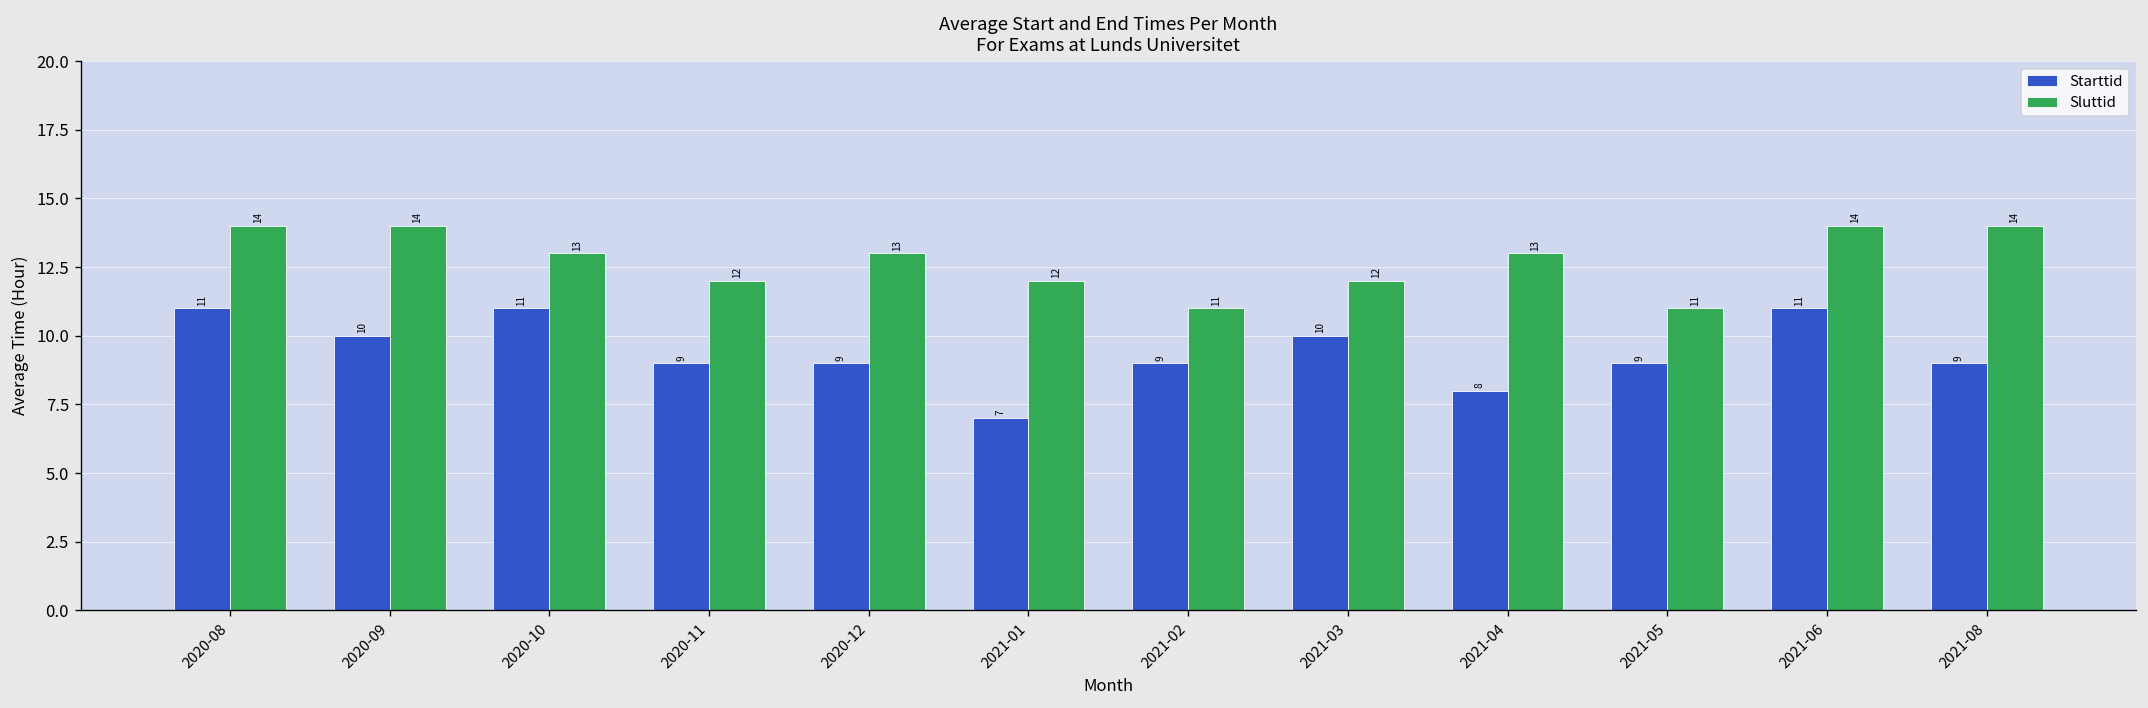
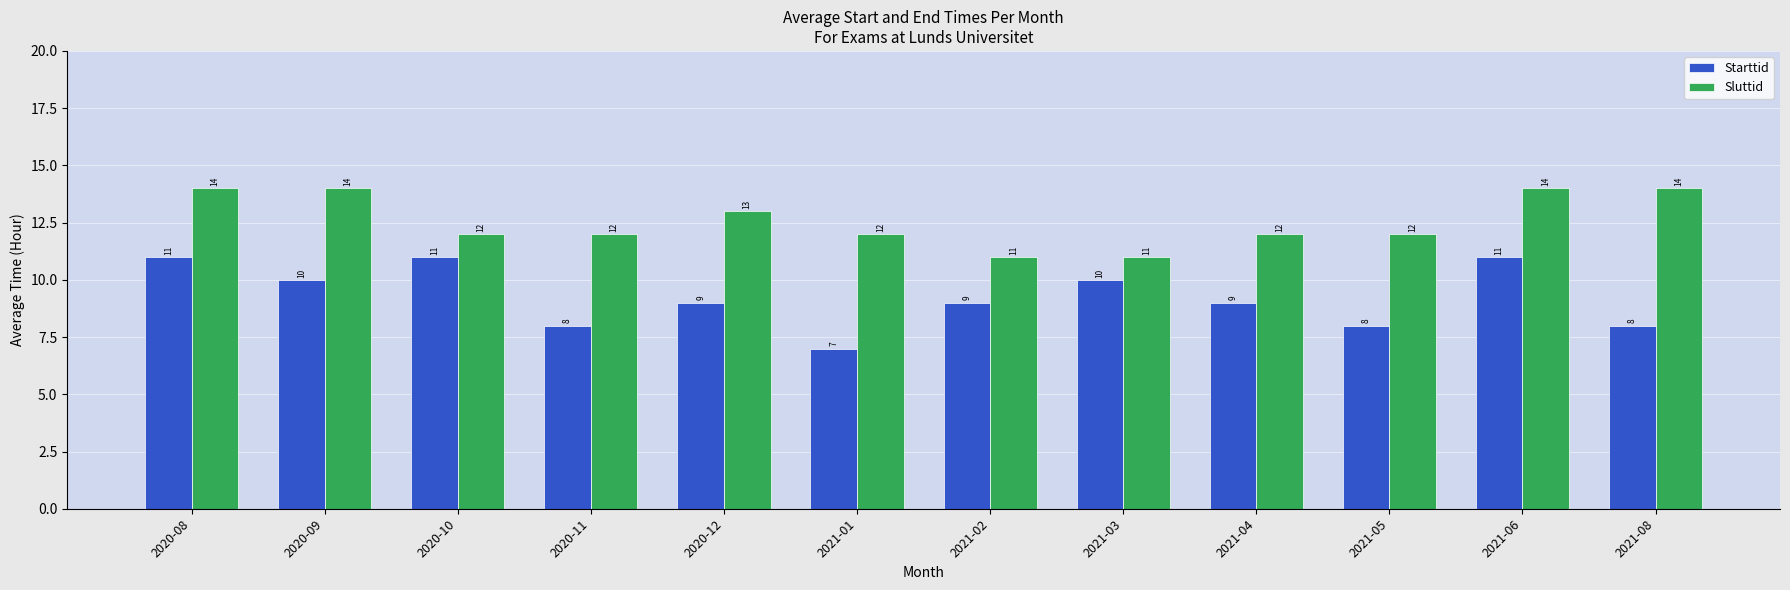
  {
    "Starttid": {
      "2020-08": 11,
      "2020-09": 10,
      "2020-10": 11,
-     "2020-11": 9,
+     "2020-11": 8,
      "2020-12": 9,
      "2021-01": 7,
      "2021-02": 9,
      "2021-03": 10,
-     "2021-04": 8,
-     "2021-05": 9,
+     "2021-04": 9,
+     "2021-05": 8,
      "2021-06": 11,
-     "2021-08": 9
+     "2021-08": 8
    },
    "Sluttid": {
      "2020-08": 14,
      "2020-09": 14,
-     "2020-10": 13,
+     "2020-10": 12,
      "2020-11": 12,
      "2020-12": 13,
      "2021-01": 12,
      "2021-02": 11,
-     "2021-03": 12,
-     "2021-04": 13,
-     "2021-05": 11,
+     "2021-03": 11,
+     "2021-04": 12,
+     "2021-05": 12,
      "2021-06": 14,
      "2021-08": 14
    }
  }
